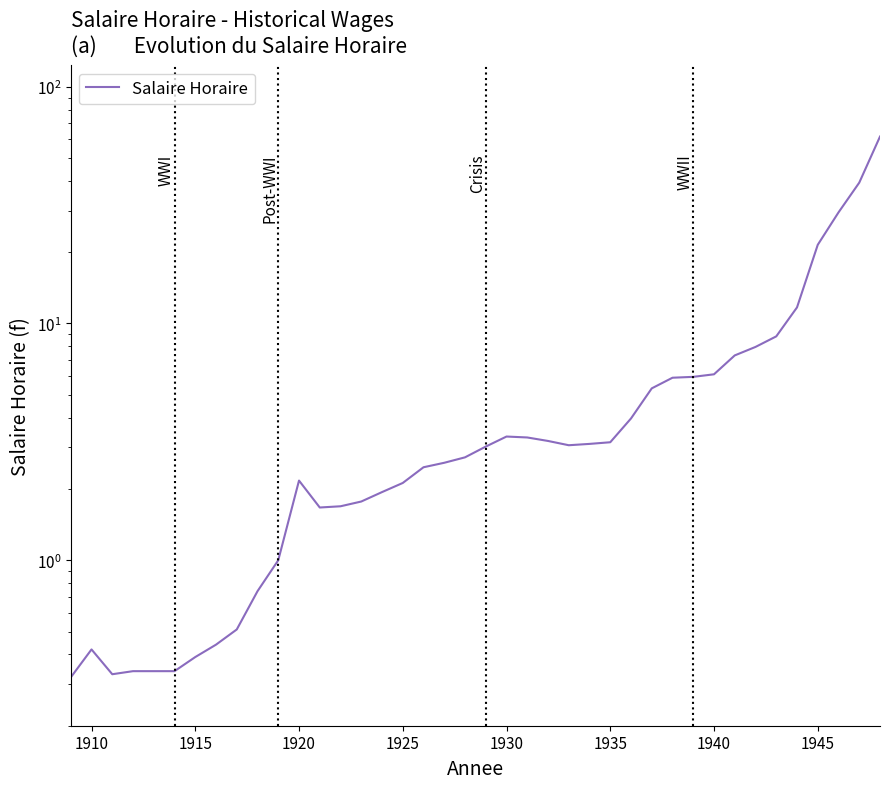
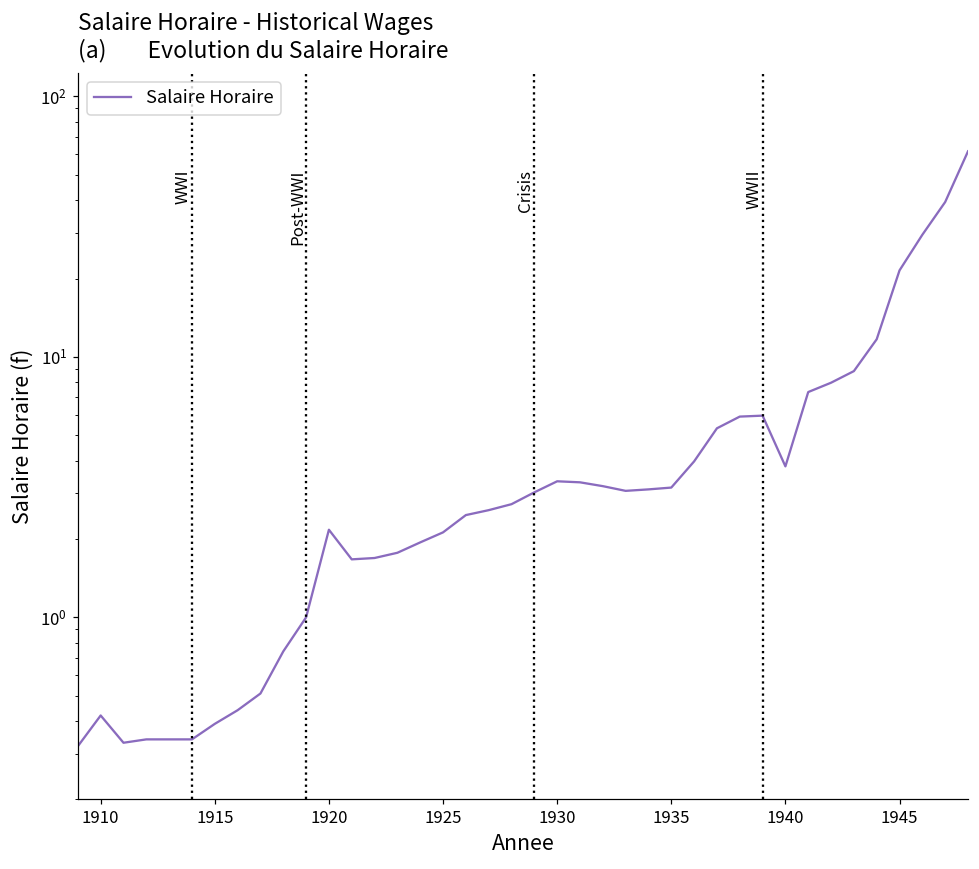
  {
    "1910": 0.42,
    "1915": 0.39,
    "1920": 2.2,
    "1925": 2.1,
    "1930": 3.3,
    "1935": 3.2,
-   "1940": 6.1,
+   "1940": 3.8,
    "1945": 21
  }
